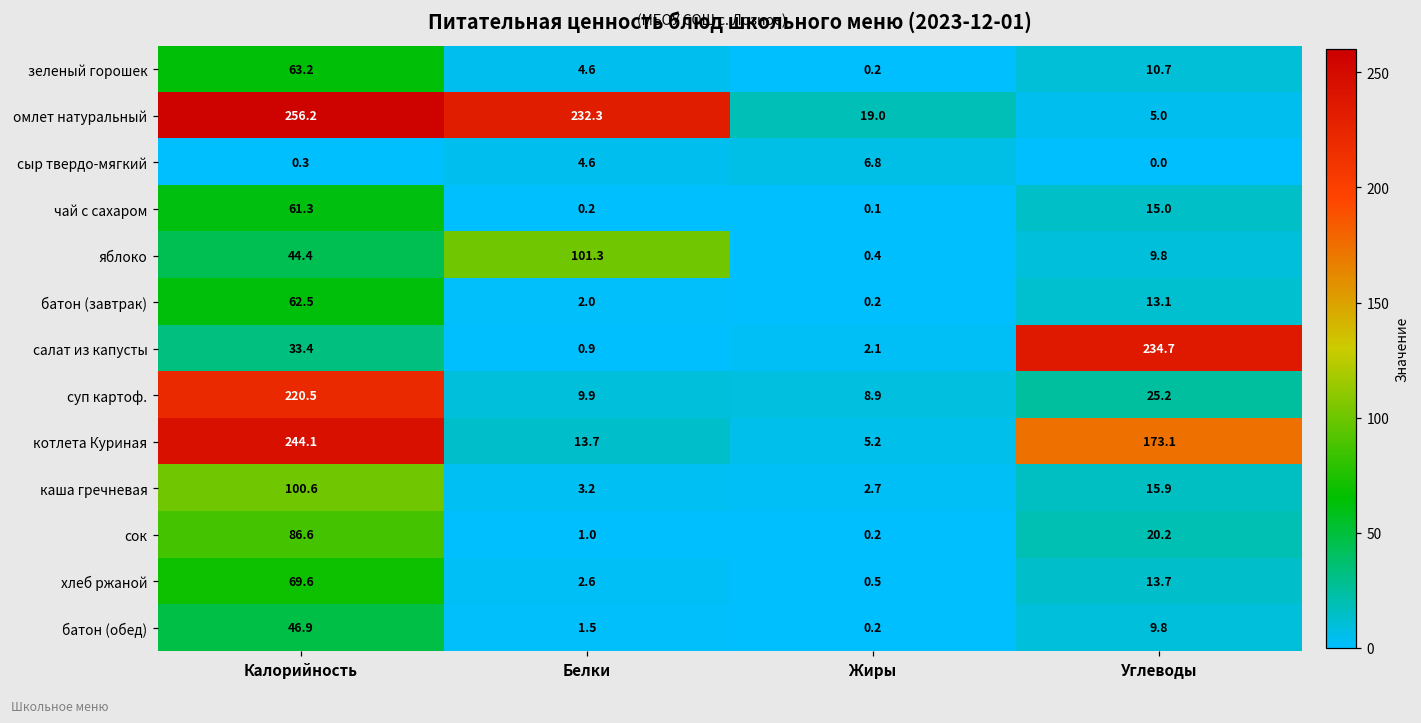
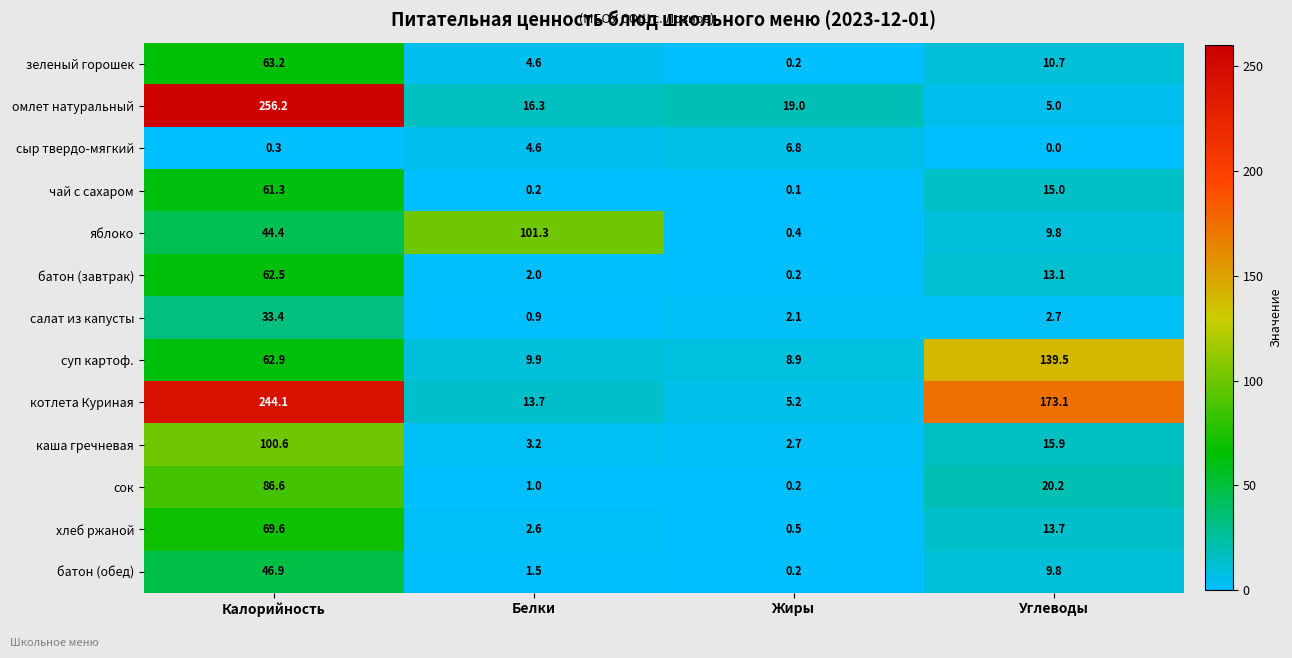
  {
    "зеленый горошек": {
      "Калорийность": 63.2,
      "Белки": 4.6,
      "Жиры": 0.2,
      "Углеводы": 10.7
    },
    "омлет натуральный": {
      "Калорийность": 256.2,
-     "Белки": 232.3,
+     "Белки": 16.3,
      "Жиры": 19.0,
      "Углеводы": 5.0
    },
    "сыр твердо-мягкий": {
      "Калорийность": 0.3,
      "Белки": 4.6,
      "Жиры": 6.8,
      "Углеводы": 0.0
    },
    "чай с сахаром": {
      "Калорийность": 61.3,
      "Белки": 0.2,
      "Жиры": 0.1,
      "Углеводы": 15.0
    },
    "яблоко": {
      "Калорийность": 44.4,
      "Белки": 101.3,
      "Жиры": 0.4,
      "Углеводы": 9.8
    },
    "батон (завтрак)": {
      "Калорийность": 62.5,
      "Белки": 2.0,
      "Жиры": 0.2,
      "Углеводы": 13.1
    },
    "салат из капусты": {
      "Калорийность": 33.4,
      "Белки": 0.9,
      "Жиры": 2.1,
-     "Углеводы": 234.7
+     "Углеводы": 2.7
    },
    "суп картоф.": {
-     "Калорийность": 220.5,
+     "Калорийность": 62.9,
      "Белки": 9.9,
      "Жиры": 8.9,
-     "Углеводы": 25.2
+     "Углеводы": 139.5
    },
    "котлета Куриная": {
      "Калорийность": 244.1,
      "Белки": 13.7,
      "Жиры": 5.2,
      "Углеводы": 173.1
    },
    "каша гречневая": {
      "Калорийность": 100.6,
      "Белки": 3.2,
      "Жиры": 2.7,
      "Углеводы": 15.9
    },
    "сок": {
      "Калорийность": 86.6,
      "Белки": 1.0,
      "Жиры": 0.2,
      "Углеводы": 20.2
    },
    "хлеб ржаной": {
      "Калорийность": 69.6,
      "Белки": 2.6,
      "Жиры": 0.5,
      "Углеводы": 13.7
    },
    "батон (обед)": {
      "Калорийность": 46.9,
      "Белки": 1.5,
      "Жиры": 0.2,
      "Углеводы": 9.8
    }
  }
